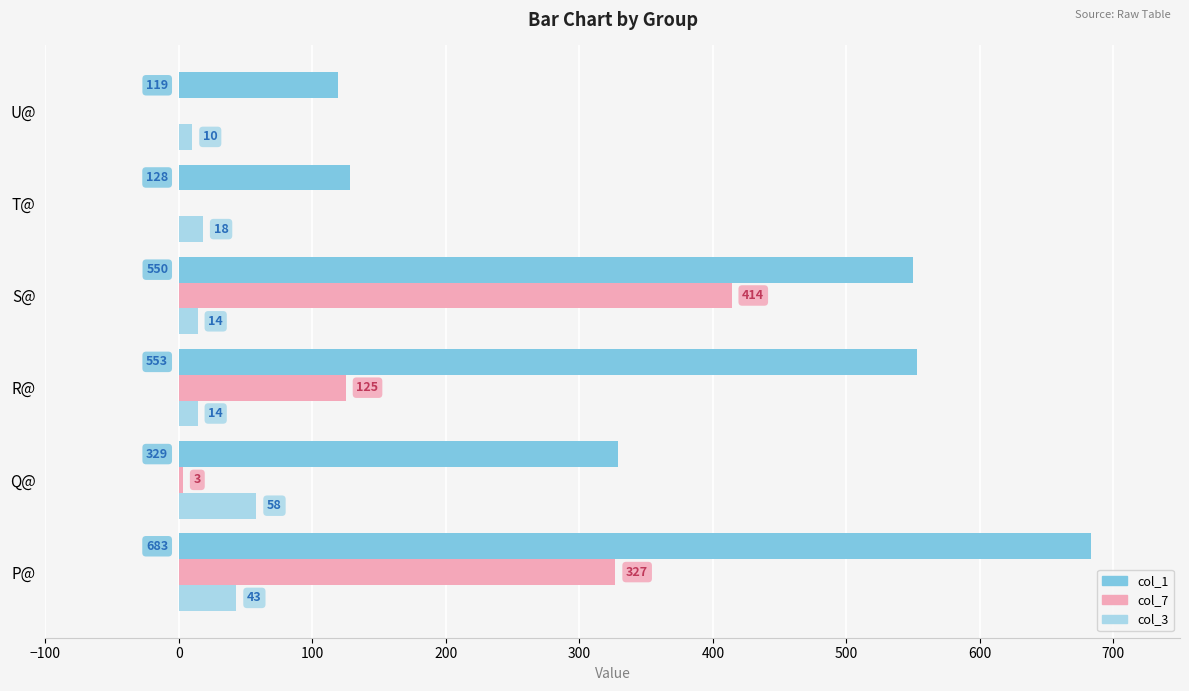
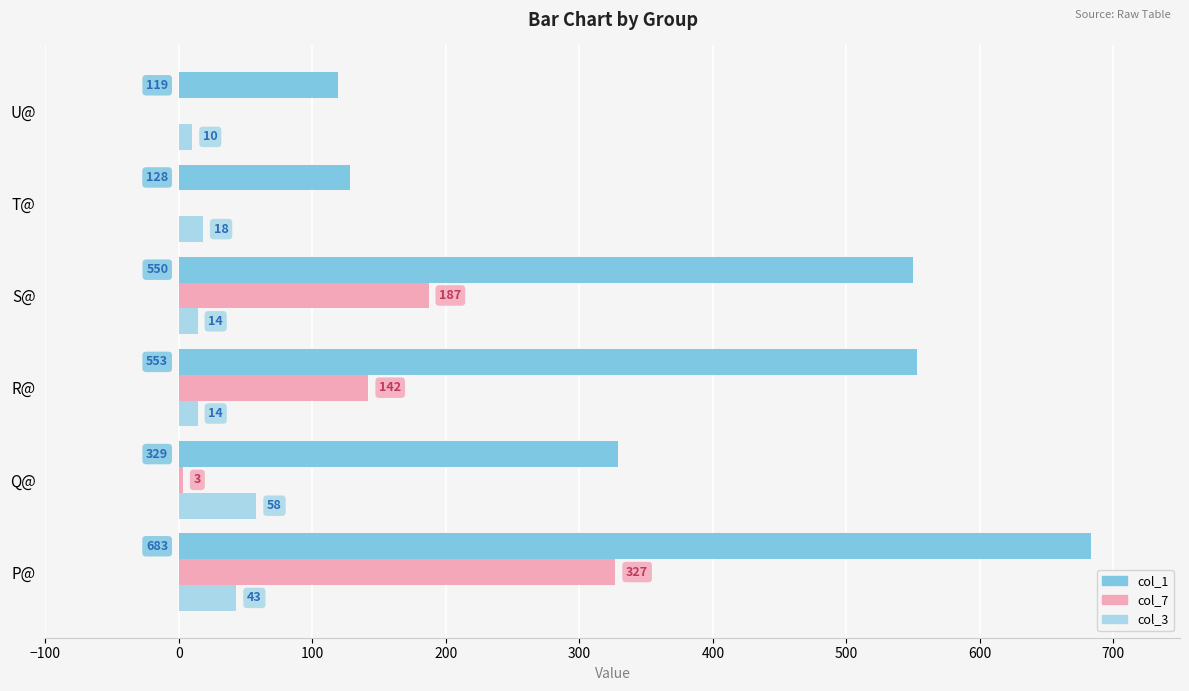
  {
    "col_7": {
-     "S@": 414,
-     "R@": 125
+     "S@": 187,
+     "R@": 142
    }
  }
